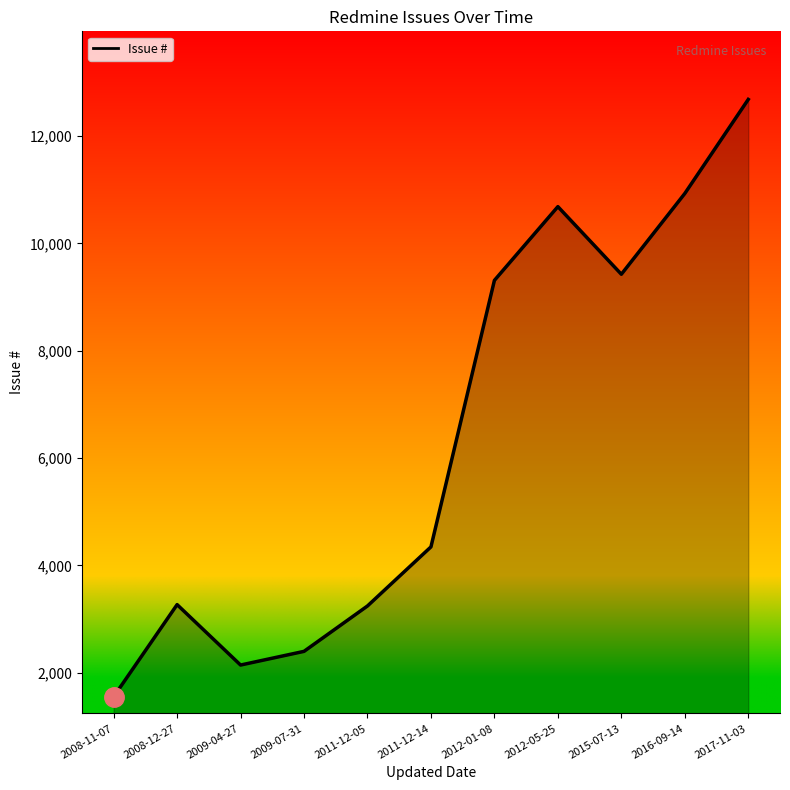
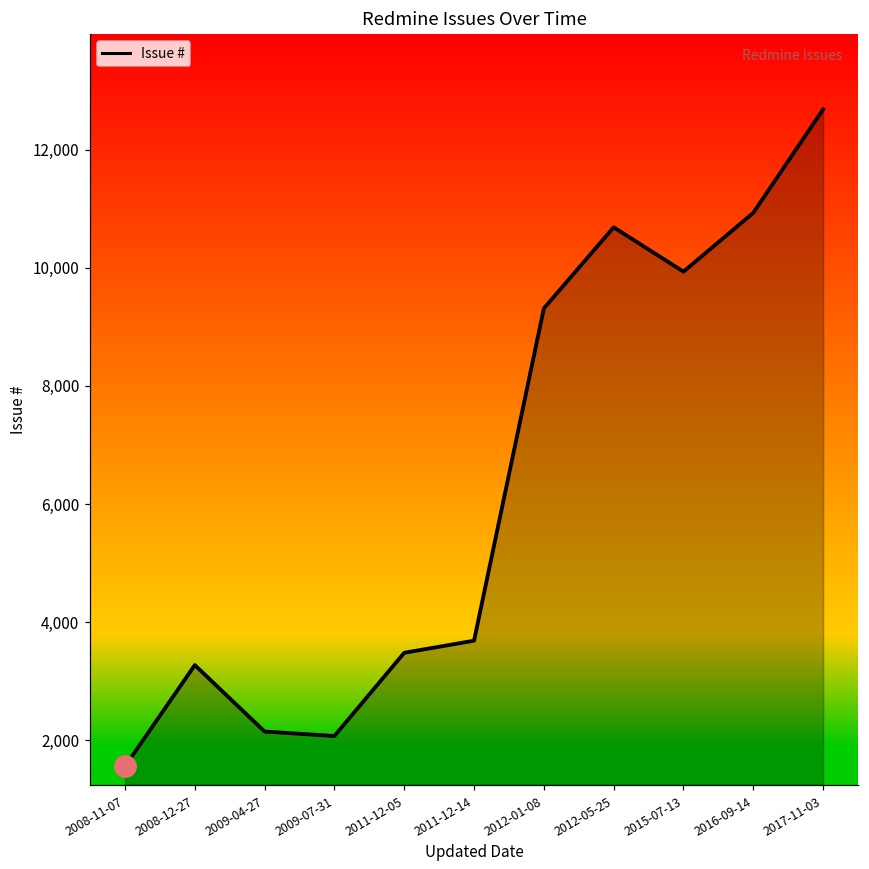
  {
    "Issue #": {
      "2008-12-27": "3,300",
      "2009-04-27": "2,100",
-     "2009-07-31": "2,400",
-     "2011-12-05": "3,200",
-     "2011-12-14": "4,300",
+     "2009-07-31": "2,100",
+     "2011-12-05": "3,500",
+     "2011-12-14": "3,700",
      "2012-01-08": "9,300",
      "2012-05-25": "10,700",
-     "2015-07-13": "9,400",
+     "2015-07-13": "9,900",
      "2016-09-14": "10,900",
      "2017-11-03": "12,700"
    }
  }
